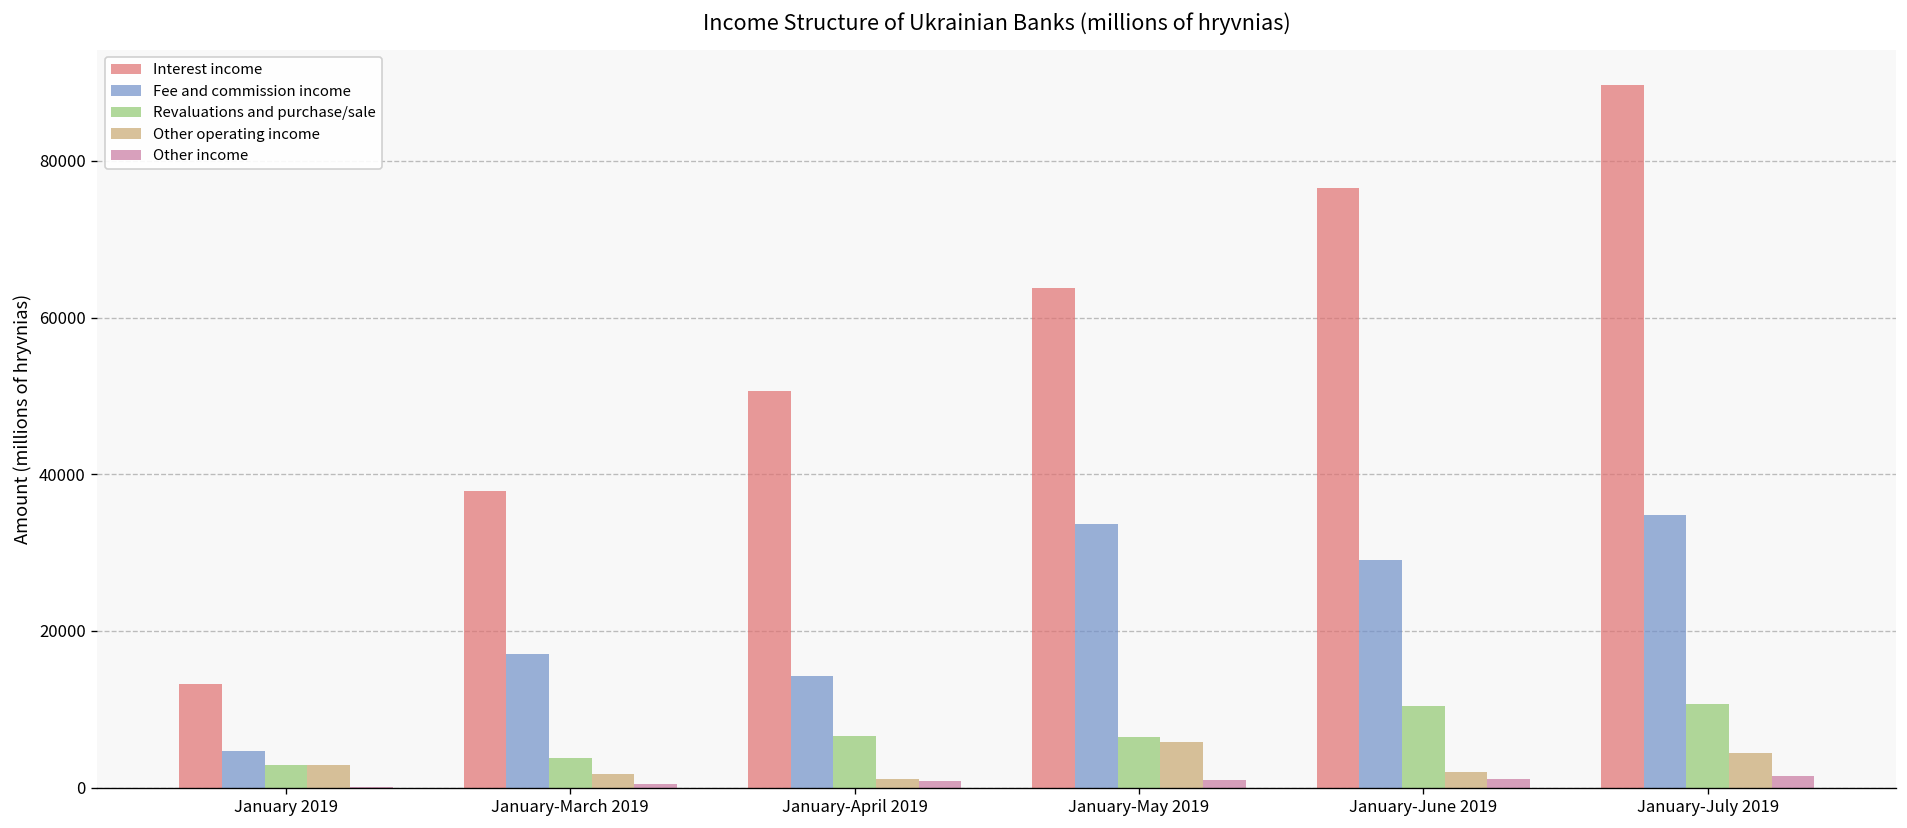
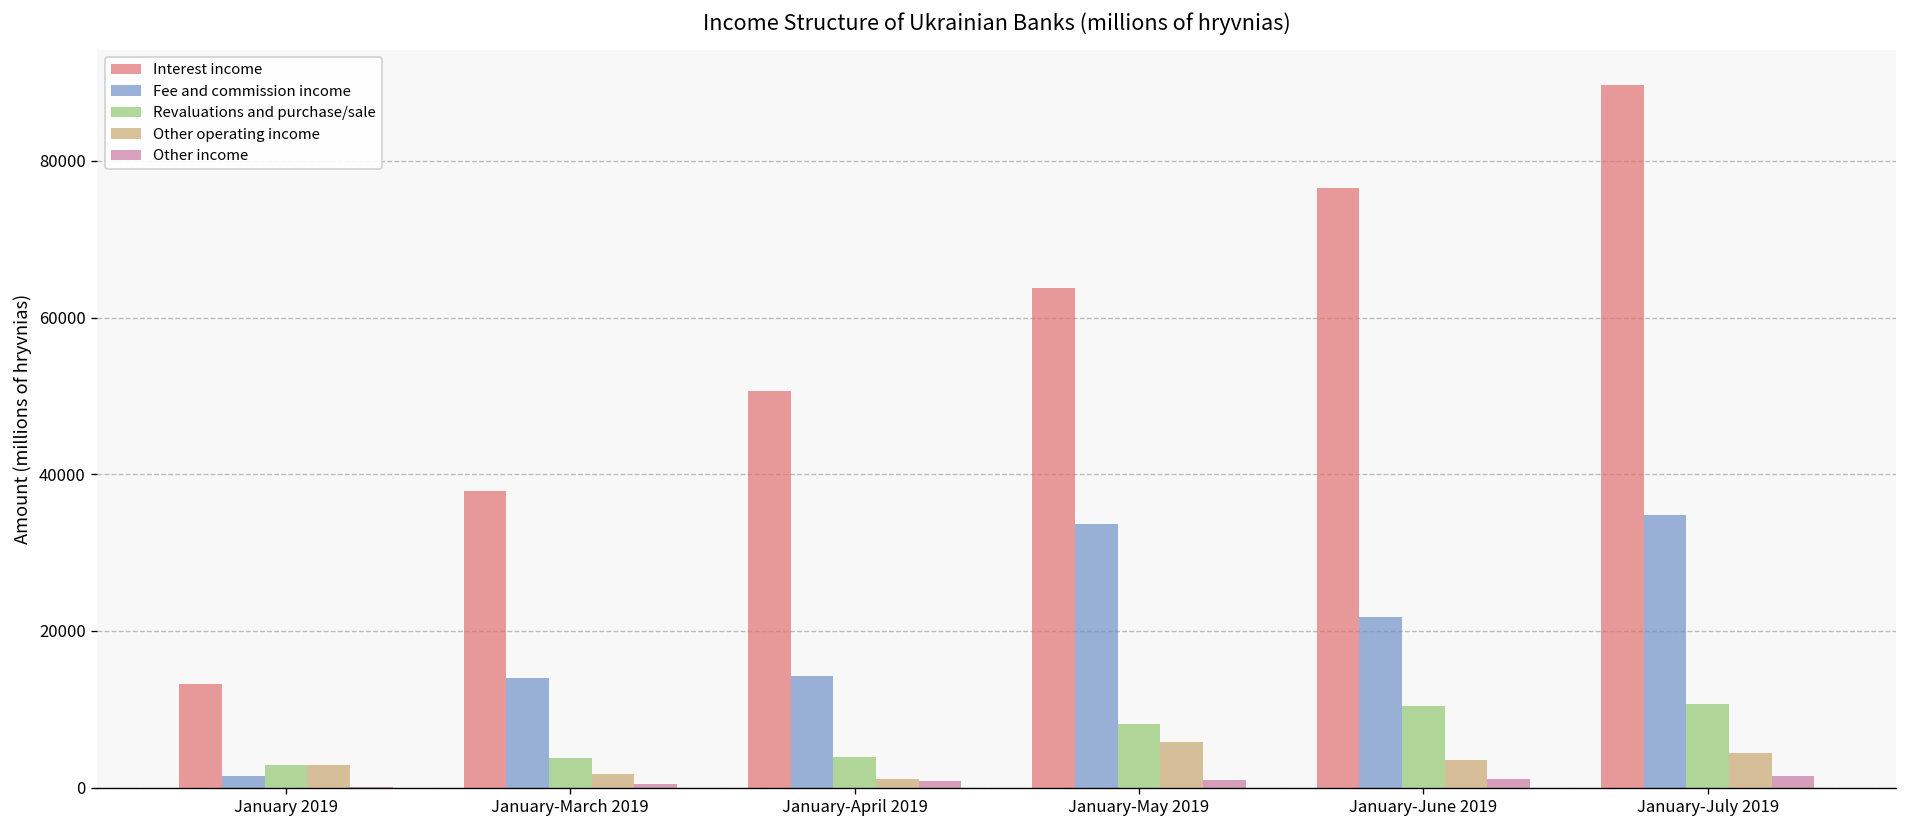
  {
    "Fee and commission income": {
-     "January 2019": 5000,
-     "January-March 2019": 17000,
+     "January 2019": 1000,
+     "January-March 2019": 14000,
      "January-April 2019": 14000,
      "January-May 2019": 34000,
-     "January-June 2019": 29000,
+     "January-June 2019": 22000,
      "January-July 2019": 35000
    },
    "Revaluations and purchase/sale": {
      "January 2019": 3000,
      "January-March 2019": 4000,
-     "January-April 2019": 7000,
-     "January-May 2019": 6000,
+     "January-April 2019": 4000,
+     "January-May 2019": 8000,
      "January-June 2019": 10000,
      "January-July 2019": 11000
    },
    "Other operating income": {
      "January 2019": 3000,
      "January-March 2019": 2000,
      "January-April 2019": 1000,
      "January-May 2019": 6000,
-     "January-June 2019": 2000,
+     "January-June 2019": 4000,
      "January-July 2019": 4000
    }
  }
